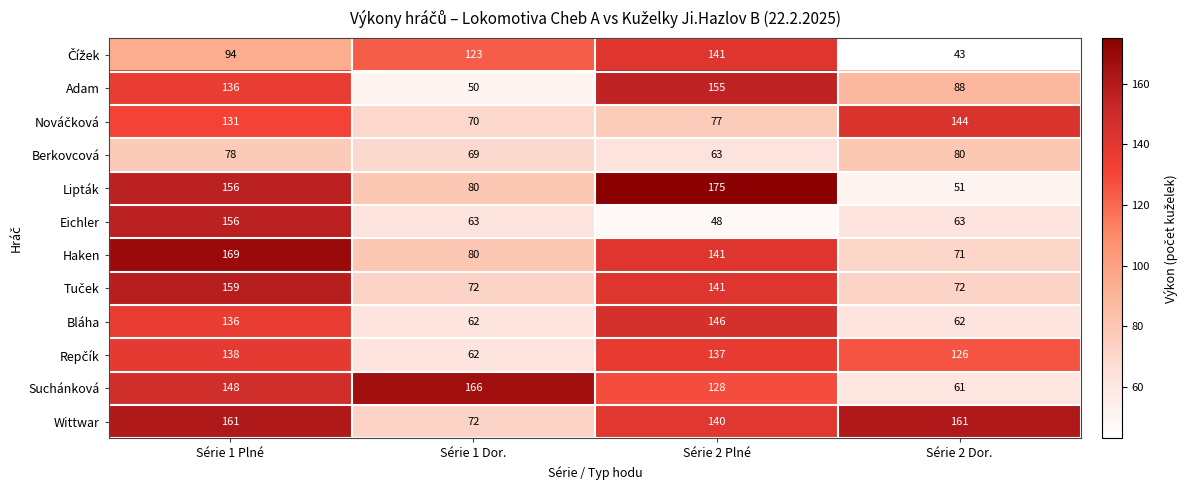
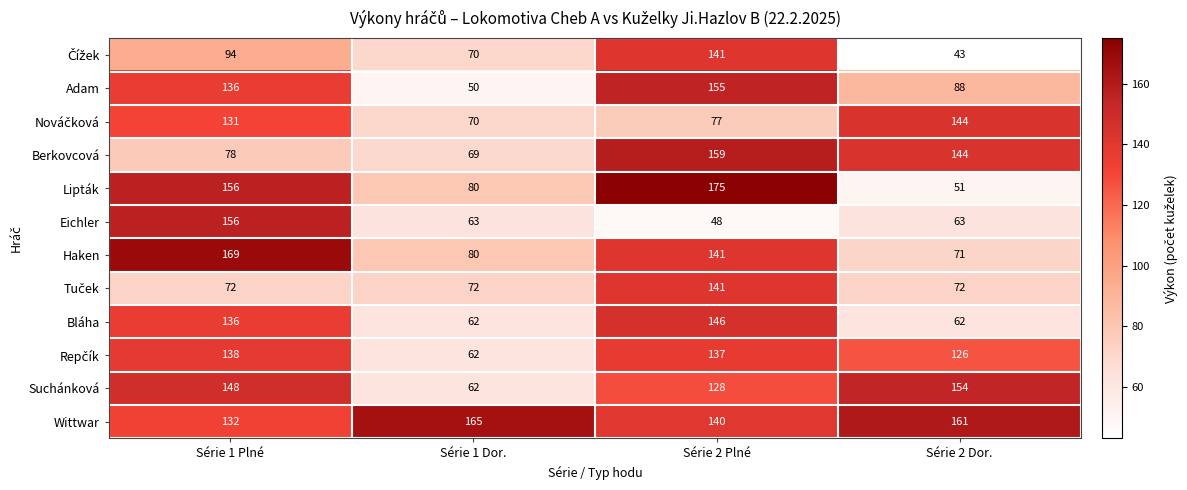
  {
    "Čížek": {
      "Série 1 Plné": 94,
-     "Série 1 Dor.": 123,
+     "Série 1 Dor.": 70,
      "Série 2 Plné": 141,
      "Série 2 Dor.": 43
    },
    "Adam": {
      "Série 1 Plné": 136,
      "Série 1 Dor.": 50,
      "Série 2 Plné": 155,
      "Série 2 Dor.": 88
    },
    "Nováčková": {
      "Série 1 Plné": 131,
      "Série 1 Dor.": 70,
      "Série 2 Plné": 77,
      "Série 2 Dor.": 144
    },
    "Berkovcová": {
      "Série 1 Plné": 78,
      "Série 1 Dor.": 69,
-     "Série 2 Plné": 63,
-     "Série 2 Dor.": 80
+     "Série 2 Plné": 159,
+     "Série 2 Dor.": 144
    },
    "Lipták": {
      "Série 1 Plné": 156,
      "Série 1 Dor.": 80,
      "Série 2 Plné": 175,
      "Série 2 Dor.": 51
    },
    "Eichler": {
      "Série 1 Plné": 156,
      "Série 1 Dor.": 63,
      "Série 2 Plné": 48,
      "Série 2 Dor.": 63
    },
    "Haken": {
      "Série 1 Plné": 169,
      "Série 1 Dor.": 80,
      "Série 2 Plné": 141,
      "Série 2 Dor.": 71
    },
    "Tuček": {
-     "Série 1 Plné": 159,
+     "Série 1 Plné": 72,
      "Série 1 Dor.": 72,
      "Série 2 Plné": 141,
      "Série 2 Dor.": 72
    },
    "Bláha": {
      "Série 1 Plné": 136,
      "Série 1 Dor.": 62,
      "Série 2 Plné": 146,
      "Série 2 Dor.": 62
    },
    "Repčík": {
      "Série 1 Plné": 138,
      "Série 1 Dor.": 62,
      "Série 2 Plné": 137,
      "Série 2 Dor.": 126
    },
    "Suchánková": {
      "Série 1 Plné": 148,
-     "Série 1 Dor.": 166,
+     "Série 1 Dor.": 62,
      "Série 2 Plné": 128,
-     "Série 2 Dor.": 61
+     "Série 2 Dor.": 154
    },
    "Wittwar": {
-     "Série 1 Plné": 161,
-     "Série 1 Dor.": 72,
+     "Série 1 Plné": 132,
+     "Série 1 Dor.": 165,
      "Série 2 Plné": 140,
      "Série 2 Dor.": 161
    }
  }
